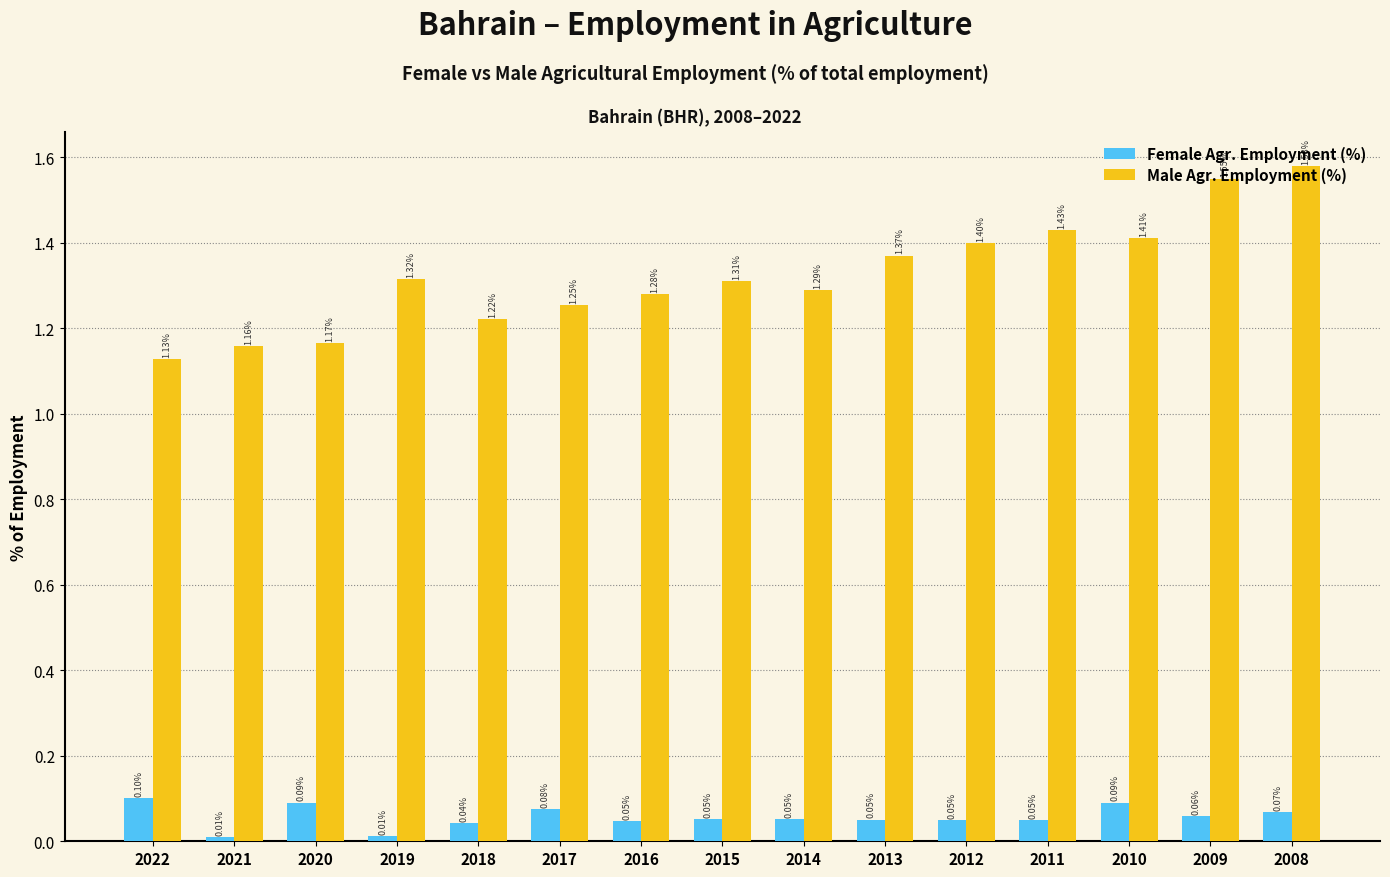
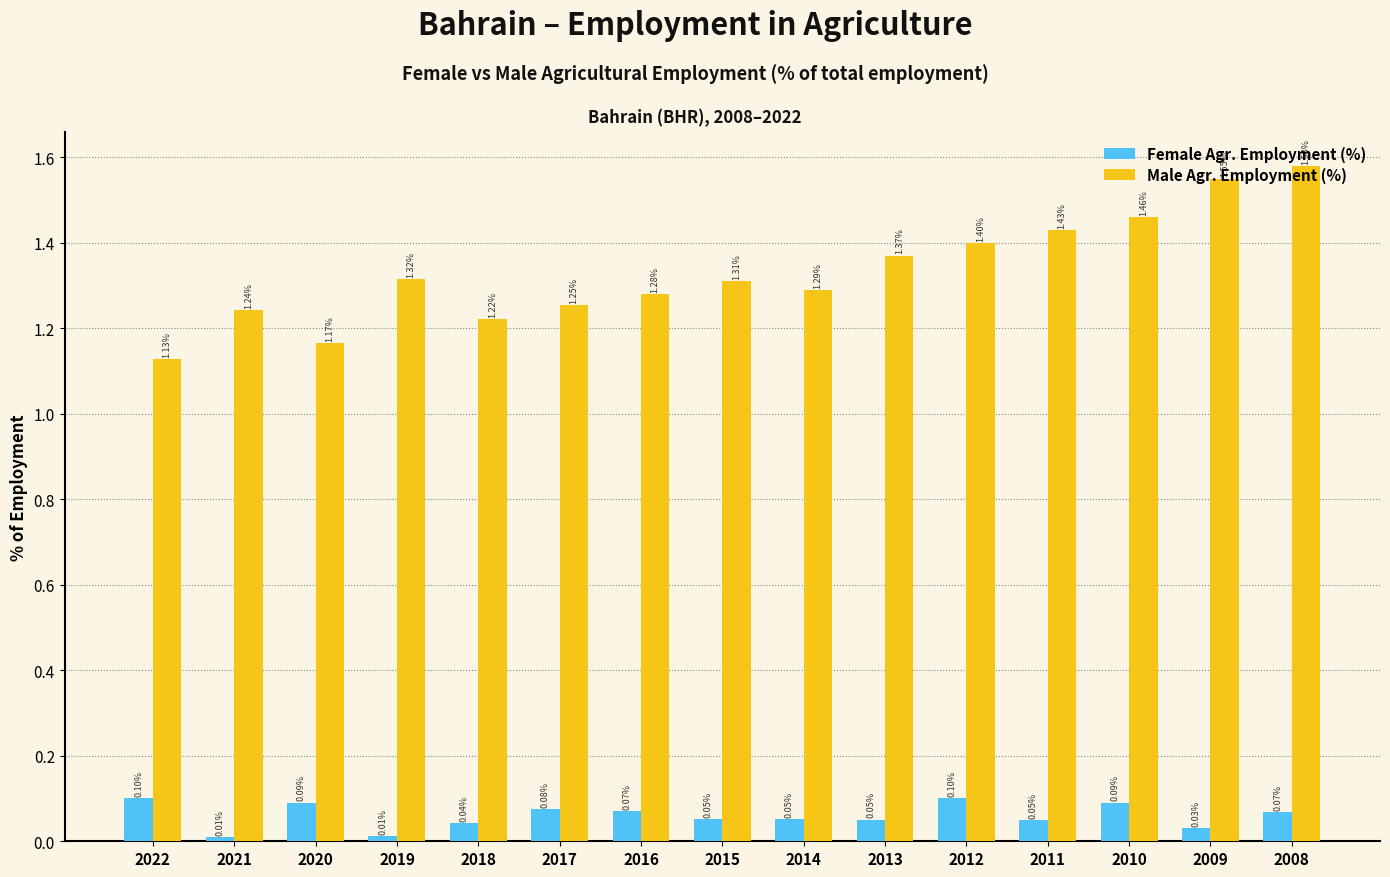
  {
    "Female Agr. Employment (%)": {
      "2022": "0.10%",
      "2021": "0.01%",
      "2020": "0.09%",
      "2019": "0.01%",
      "2018": "0.04%",
      "2017": "0.08%",
-     "2016": "0.05%",
+     "2016": "0.07%",
      "2015": "0.05%",
      "2014": "0.05%",
      "2013": "0.05%",
-     "2012": "0.05%",
+     "2012": "0.10%",
      "2011": "0.05%",
      "2010": "0.09%",
-     "2009": "0.06%",
+     "2009": "0.03%",
      "2008": "0.07%"
    },
    "Male Agr. Employment (%)": {
      "2022": "1.13%",
-     "2021": "1.16%",
+     "2021": "1.24%",
      "2020": "1.17%",
      "2019": "1.32%",
      "2018": "1.22%",
      "2017": "1.25%",
      "2016": "1.28%",
      "2015": "1.31%",
      "2014": "1.29%",
      "2013": "1.37%",
      "2012": "1.40%",
      "2011": "1.43%",
-     "2010": "1.41%",
+     "2010": "1.46%",
      "2009": "1.55%",
      "2008": "1.58%"
    }
  }
